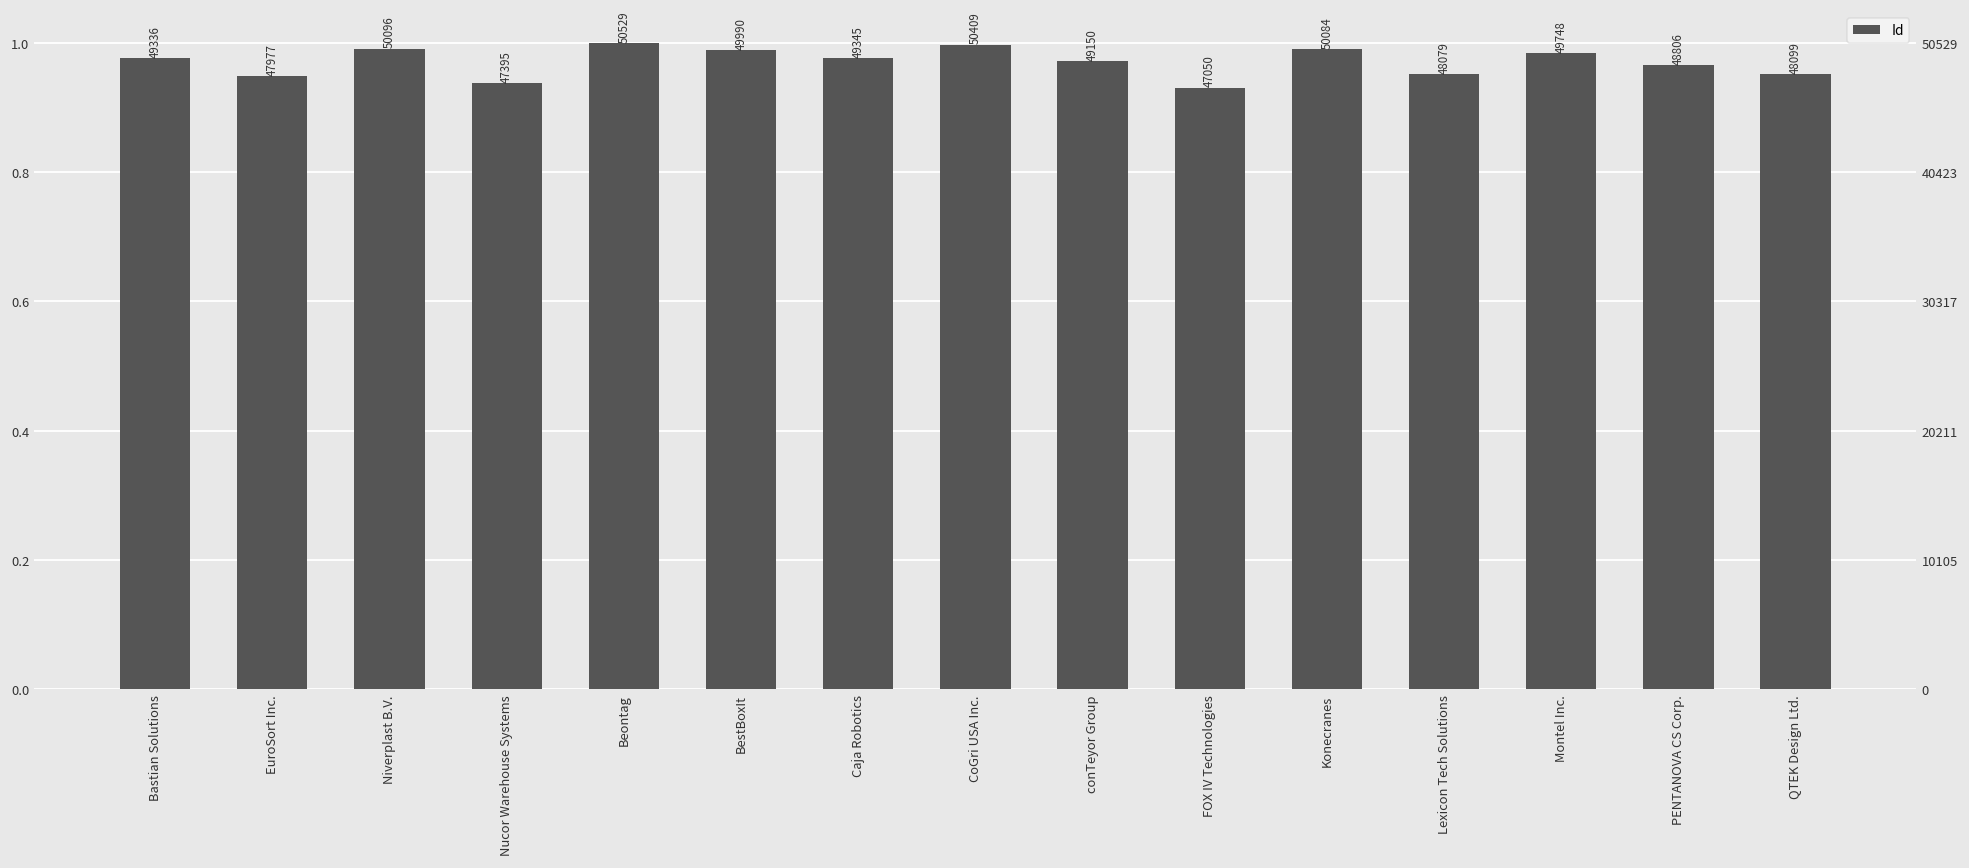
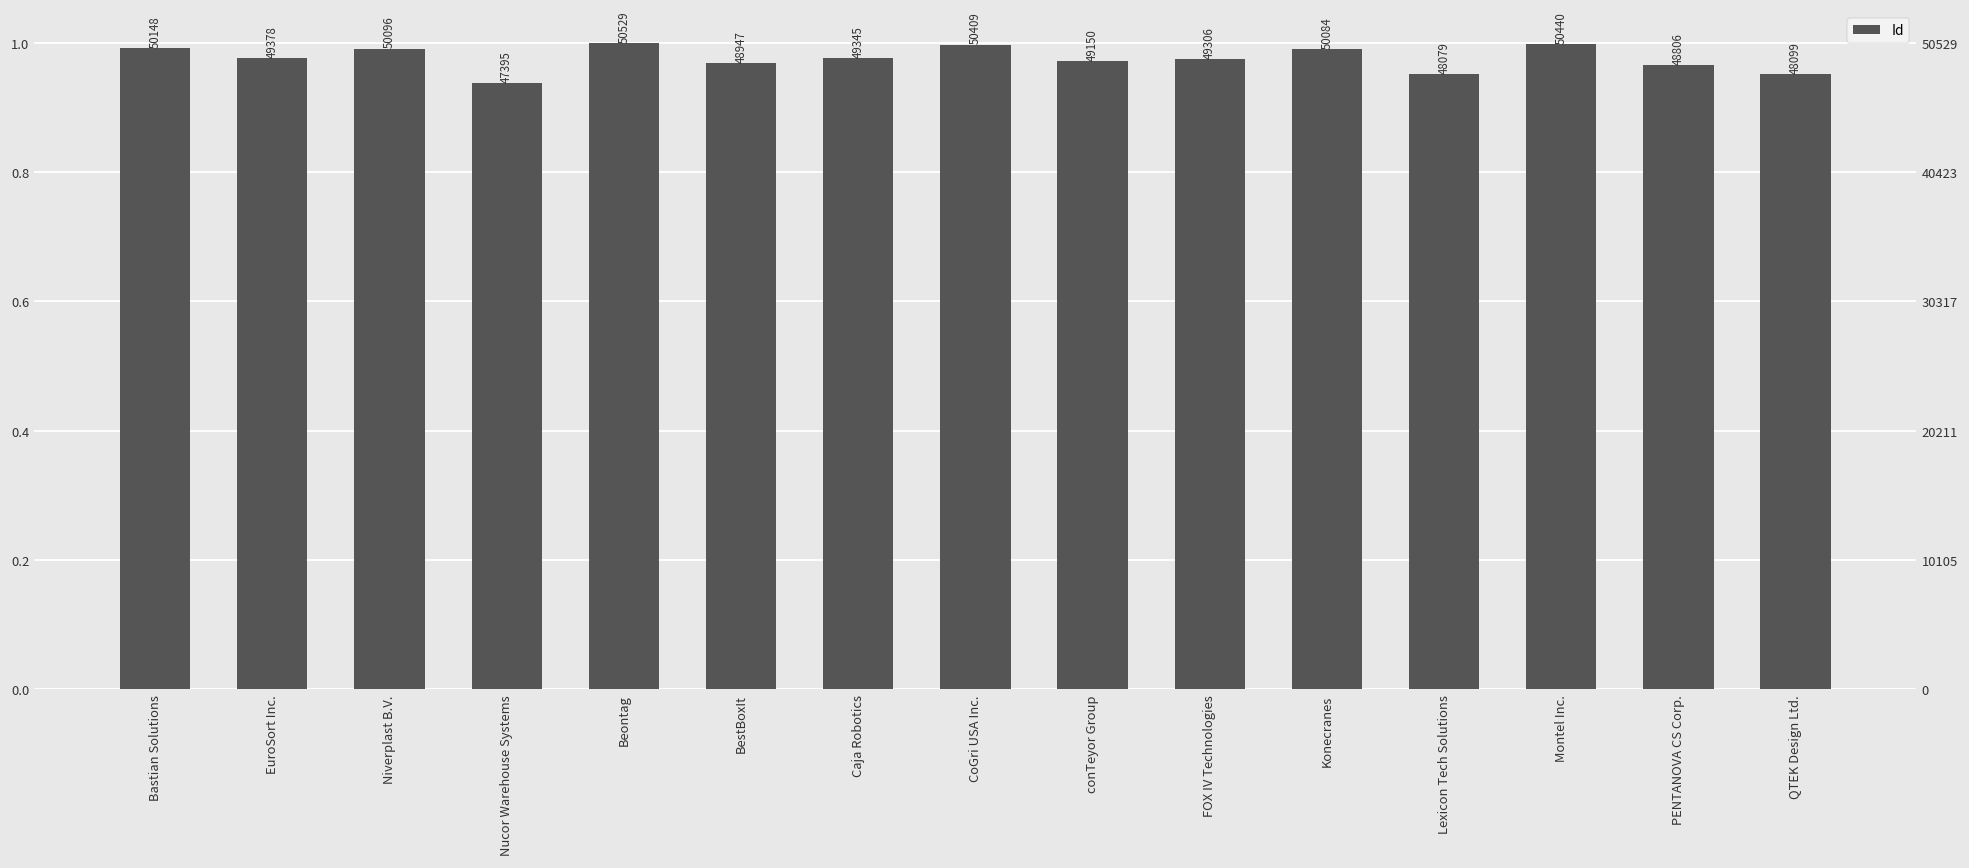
  {
-   "Bastian Solutions": 49336,
-   "EuroSort Inc.": 47977,
+   "Bastian Solutions": 50148,
+   "EuroSort Inc.": 49378,
    "Niverplast B.V.": 50096,
    "Nucor Warehouse Systems": 47395,
    "Beontag": 50529,
-   "BestBoxIt": 49990,
+   "BestBoxIt": 48947,
    "Caja Robotics": 49345,
    "CoGri USA Inc.": 50409,
    "conTeyor Group": 49150,
-   "FOX IV Technologies": 47050,
+   "FOX IV Technologies": 49306,
    "Konecranes": 50084,
    "Lexicon Tech Solutions": 48079,
-   "Montel Inc.": 49748,
+   "Montel Inc.": 50440,
    "PENTANOVA CS Corp.": 48806,
    "QTEK Design Ltd.": 48099
  }
